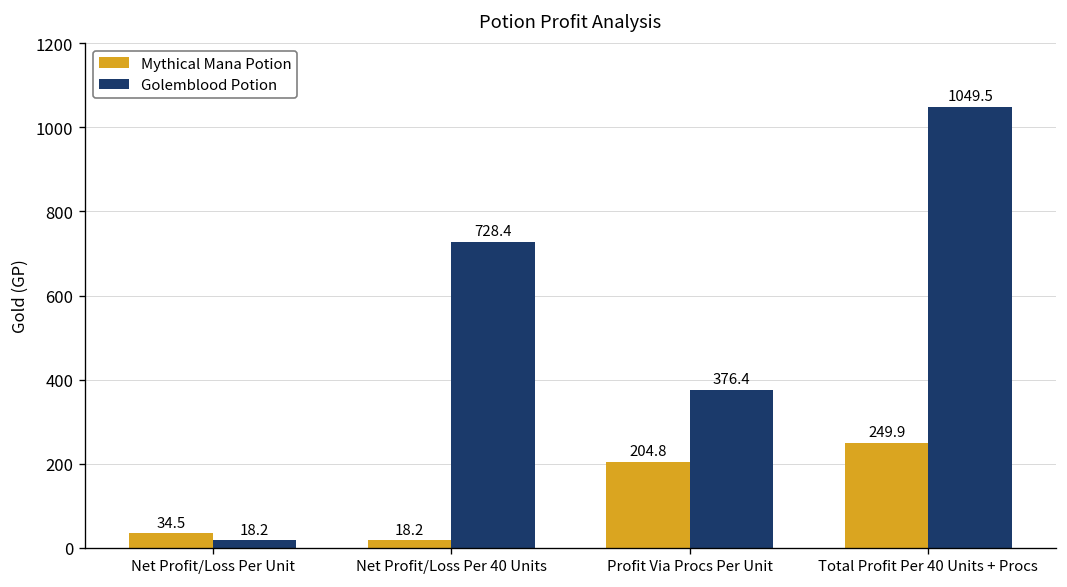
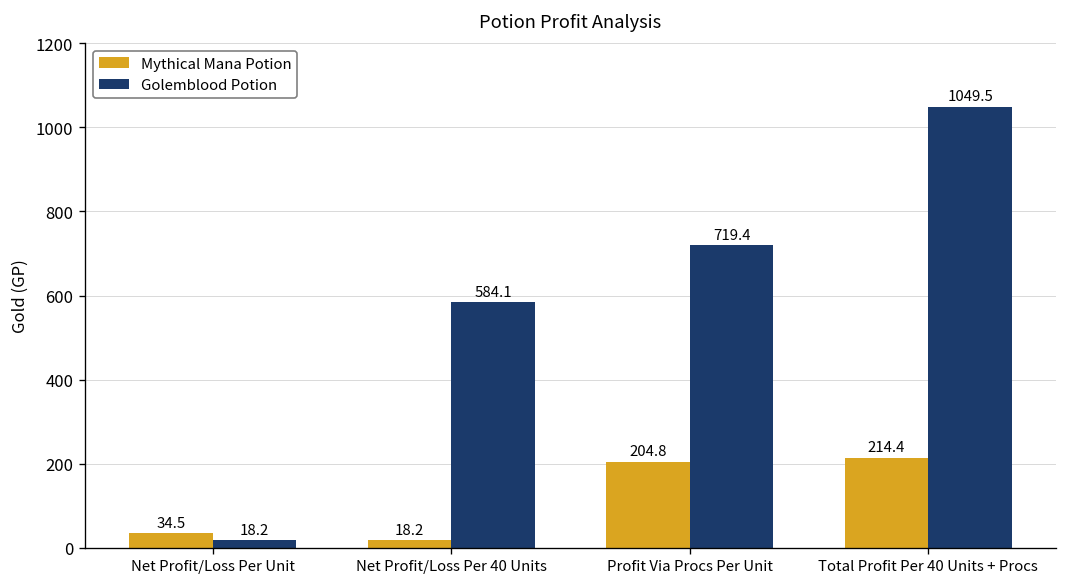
  {
    "Mythical Mana Potion": {
      "Net Profit/Loss Per Unit": 34.5,
      "Net Profit/Loss Per 40 Units": 18.2,
      "Profit Via Procs Per Unit": 204.8,
-     "Total Profit Per 40 Units + Procs": 249.9
+     "Total Profit Per 40 Units + Procs": 214.4
    },
    "Golemblood Potion": {
      "Net Profit/Loss Per Unit": 18.2,
-     "Net Profit/Loss Per 40 Units": 728.4,
-     "Profit Via Procs Per Unit": 376.4,
+     "Net Profit/Loss Per 40 Units": 584.1,
+     "Profit Via Procs Per Unit": 719.4,
      "Total Profit Per 40 Units + Procs": 1049.5
    }
  }
